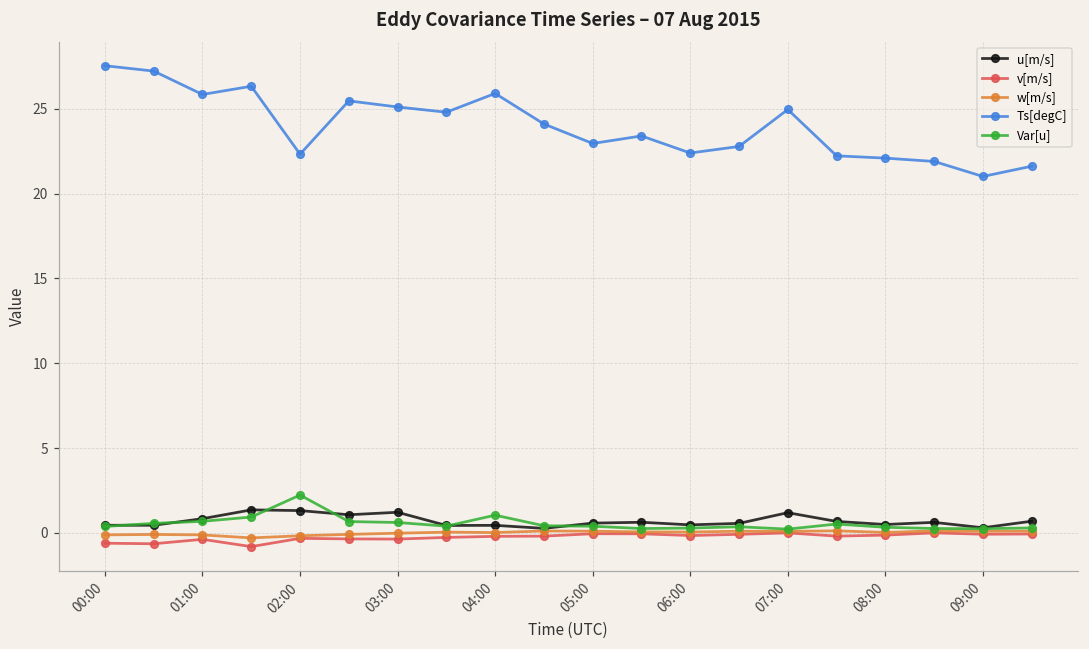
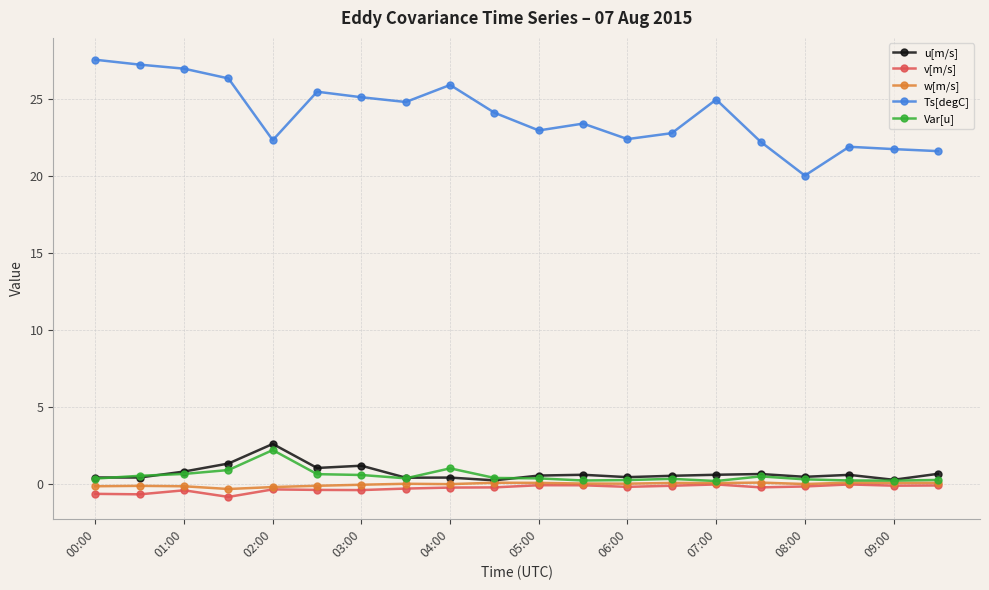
  {
    "u[m/s]": {
-     "02:00": 1.3,
+     "02:00": 2.6,
      "03:00": 1.2,
      "04:00": 0.4,
      "05:00": 0.6,
      "06:00": 0.5,
-     "07:00": 1.2
+     "07:00": 0.6
    },
    "Ts[degC]": {
      "00:00": 27.5,
-     "01:00": 25.8,
+     "01:00": 27.0,
      "02:00": 22.3,
      "03:00": 25.1,
      "04:00": 25.9,
      "05:00": 23.0,
      "06:00": 22.4,
      "07:00": 25.0,
-     "08:00": 22.1,
-     "09:00": 21.0
+     "08:00": 20.0,
+     "09:00": 21.7
    },
    "Var[u]": {
      "02:00": 2.2,
      "03:00": 0.6,
      "04:00": 1.0,
      "05:00": 0.4,
      "06:00": 0.3
    }
  }
